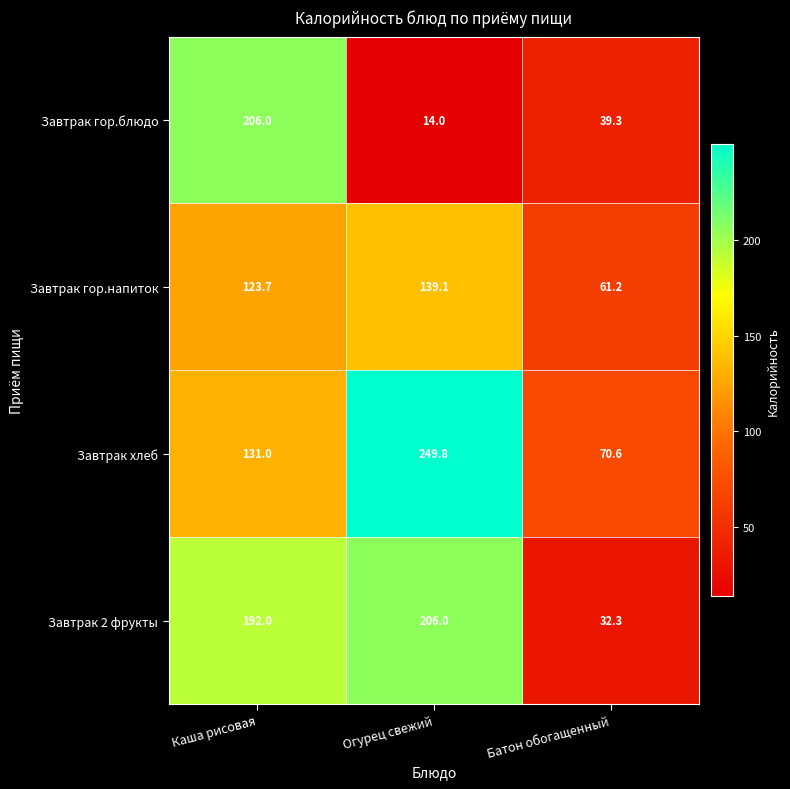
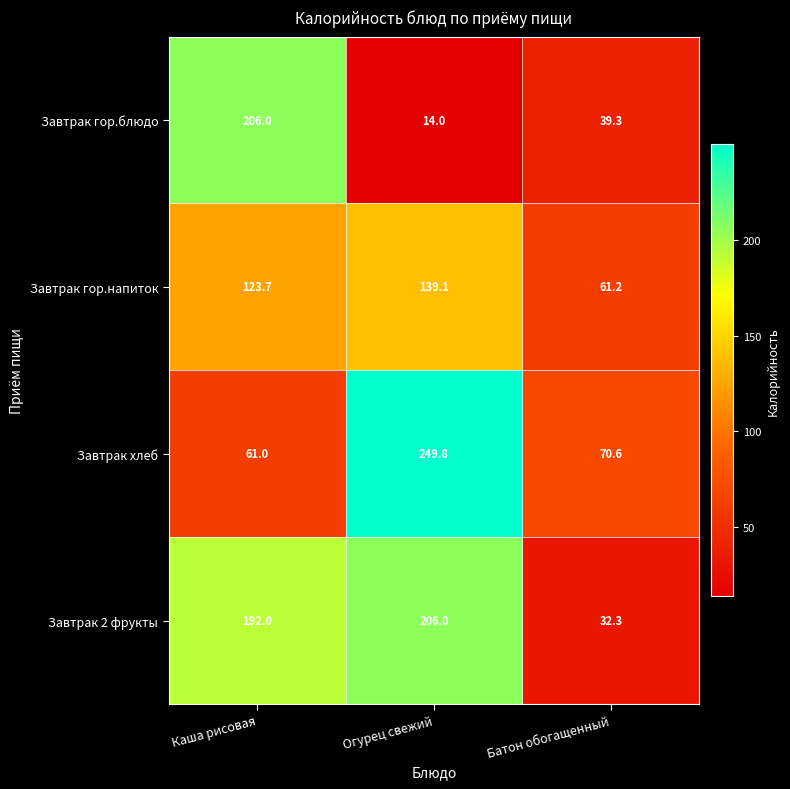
  {
    "Завтрак гор.блюдо": {
      "Каша рисовая": 206.0,
      "Огурец свежий": 14.0,
      "Батон обогащенный": 39.3
    },
    "Завтрак гор.напиток": {
      "Каша рисовая": 123.7,
      "Огурец свежий": 139.1,
      "Батон обогащенный": 61.2
    },
    "Завтрак хлеб": {
-     "Каша рисовая": 131.0,
+     "Каша рисовая": 61.0,
      "Огурец свежий": 249.8,
      "Батон обогащенный": 70.6
    },
    "Завтрак 2 фрукты": {
      "Каша рисовая": 192.0,
      "Огурец свежий": 206.0,
      "Батон обогащенный": 32.3
    }
  }
